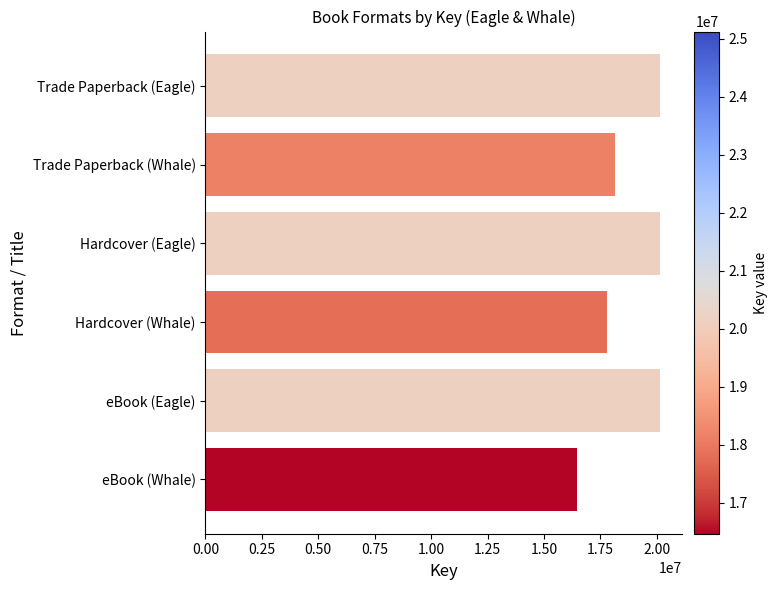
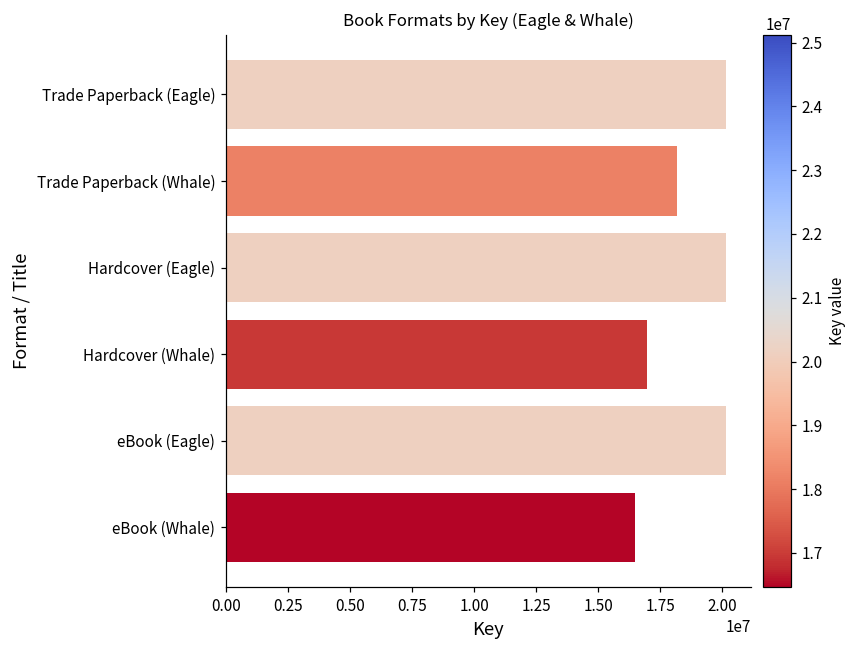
  {
    "Trade Paperback (Eagle)": 20100000,
    "Trade Paperback (Whale)": 18100000,
    "Hardcover (Eagle)": 20100000,
-   "Hardcover (Whale)": 17800000,
+   "Hardcover (Whale)": 17000000,
    "eBook (Eagle)": 20100000,
    "eBook (Whale)": 16500000
  }
